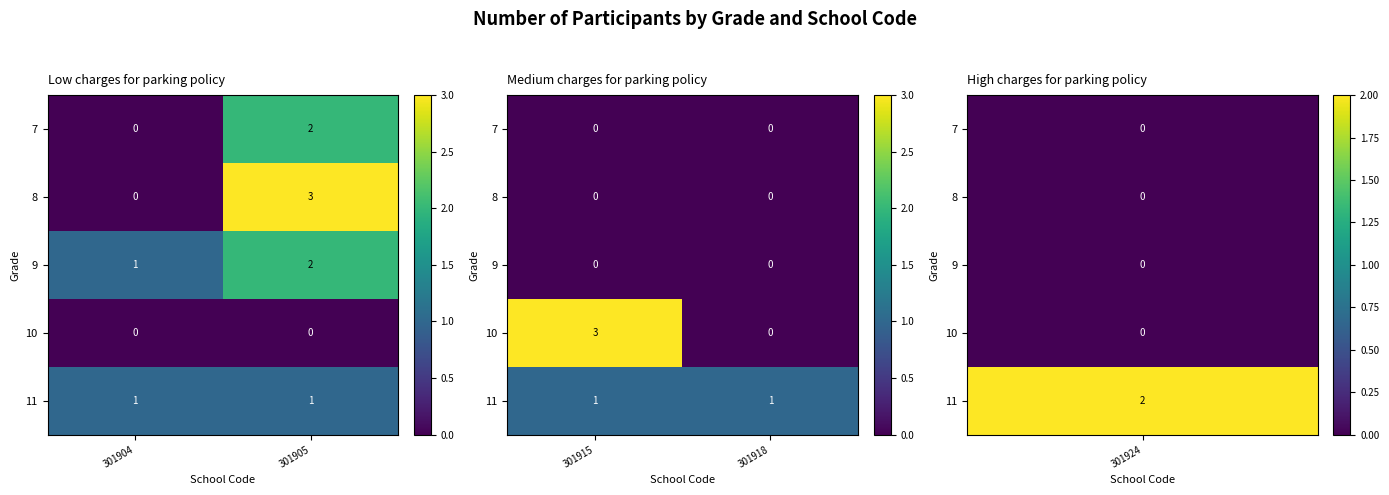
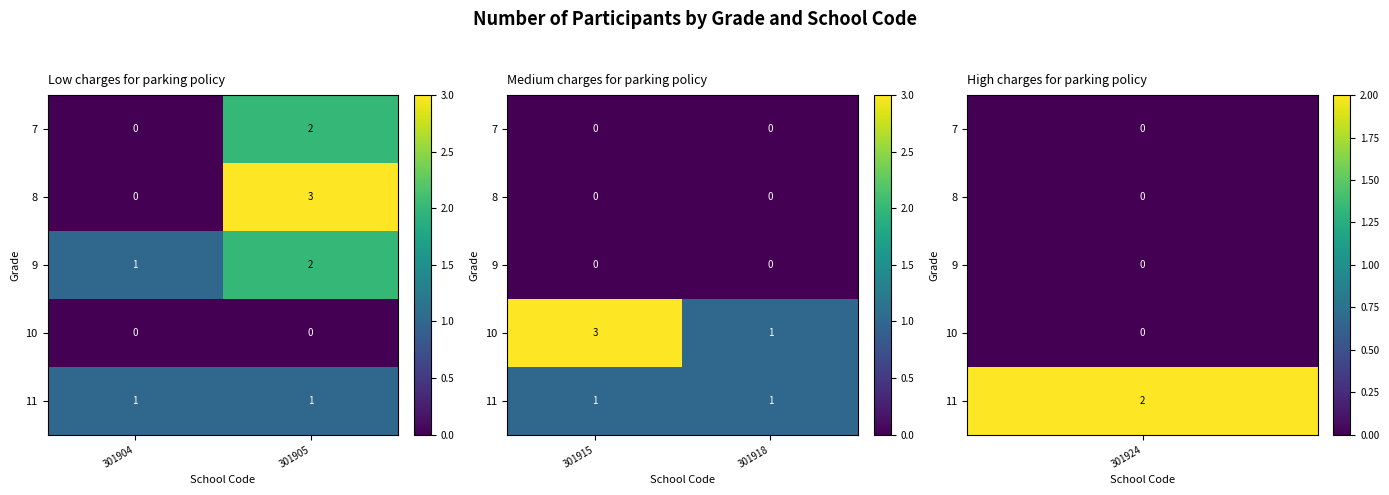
  {
    "Low charges for parking policy": {
      "7": {
        "301904": 0,
        "301905": 2
      },
      "8": {
        "301904": 0,
        "301905": 3
      },
      "9": {
        "301904": 1,
        "301905": 2
      },
      "10": {
        "301904": 0,
        "301905": 0
      },
      "11": {
        "301904": 1,
        "301905": 1
      }
    },
    "Medium charges for parking policy": {
      "7": {
        "301915": 0,
        "301918": 0
      },
      "8": {
        "301915": 0,
        "301918": 0
      },
      "9": {
        "301915": 0,
        "301918": 0
      },
      "10": {
        "301915": 3,
-       "301918": 0
+       "301918": 1
      },
      "11": {
        "301915": 1,
        "301918": 1
      }
    },
    "High charges for parking policy": {
      "7": {
        "301924": 0
      },
      "8": {
        "301924": 0
      },
      "9": {
        "301924": 0
      },
      "10": {
        "301924": 0
      },
      "11": {
        "301924": 2
      }
    }
  }
